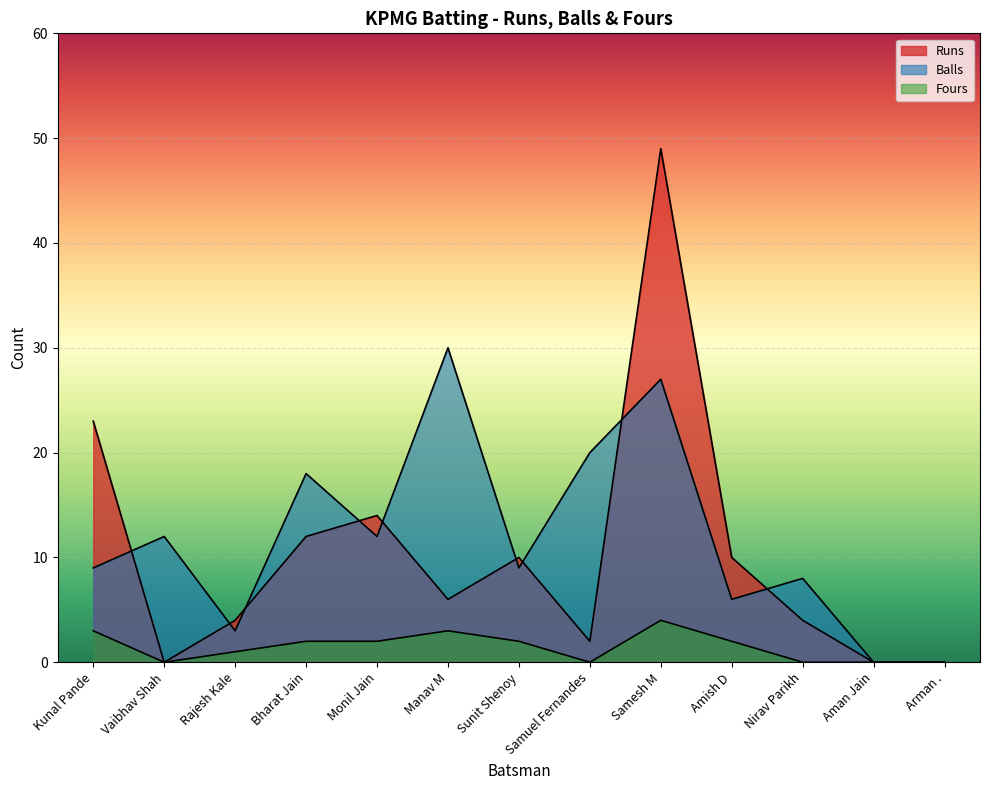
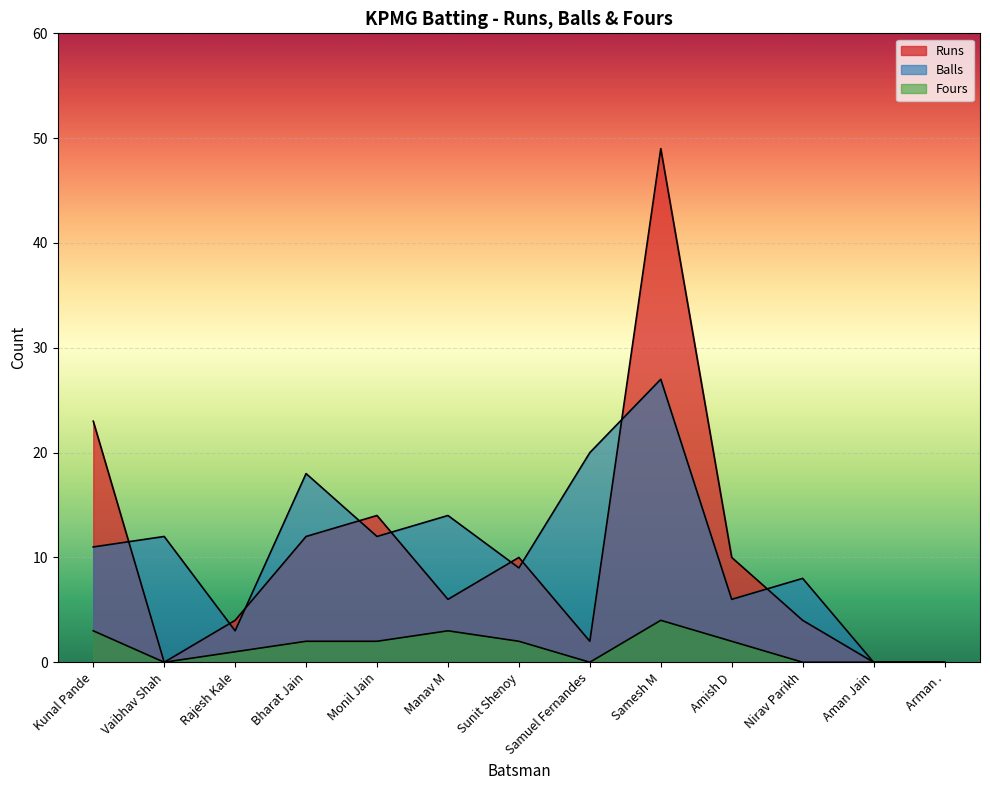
  {
    "Runs": {
      "Kunal Pande": 23,
      "Rajesh Kale": 4,
      "Bharat Jain": 12,
      "Monil Jain": 14,
      "Manav M": 6,
      "Sunit Shenoy": 10,
      "Samuel Fernandes": 2,
      "Samesh M": 49,
      "Amish D": 10,
      "Nirav Parikh": 4
    },
    "Balls": {
-     "Kunal Pande": 9,
+     "Kunal Pande": 11,
      "Vaibhav Shah": 12,
      "Rajesh Kale": 3,
      "Bharat Jain": 18,
      "Monil Jain": 12,
-     "Manav M": 30,
+     "Manav M": 14,
      "Sunit Shenoy": 9,
      "Samuel Fernandes": 20,
      "Samesh M": 27,
      "Amish D": 6,
      "Nirav Parikh": 8
    },
    "Fours": {
      "Kunal Pande": 3,
      "Rajesh Kale": 1,
      "Bharat Jain": 2,
      "Monil Jain": 2,
      "Manav M": 3,
      "Sunit Shenoy": 2,
      "Samuel Fernandes": 0,
      "Samesh M": 4,
      "Amish D": 2,
      "Nirav Parikh": 0
    }
  }
